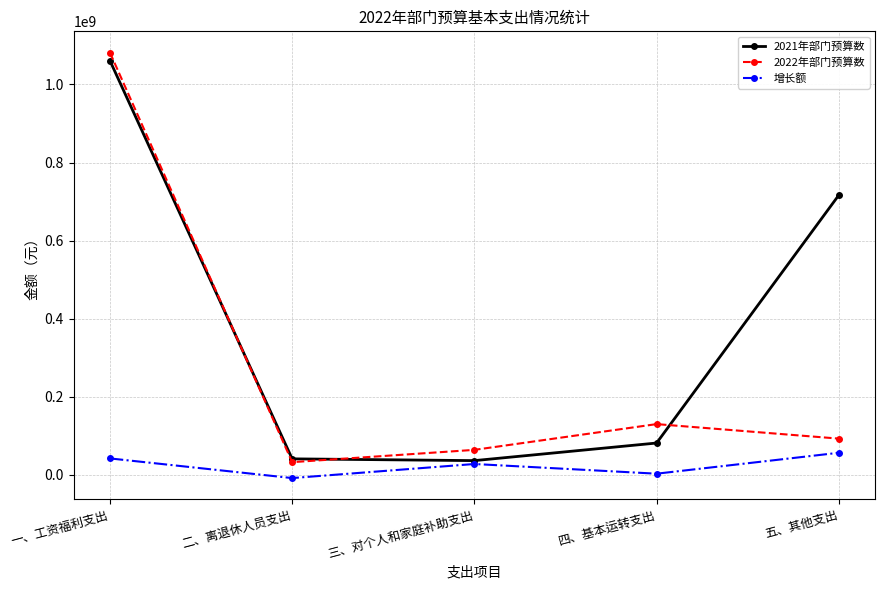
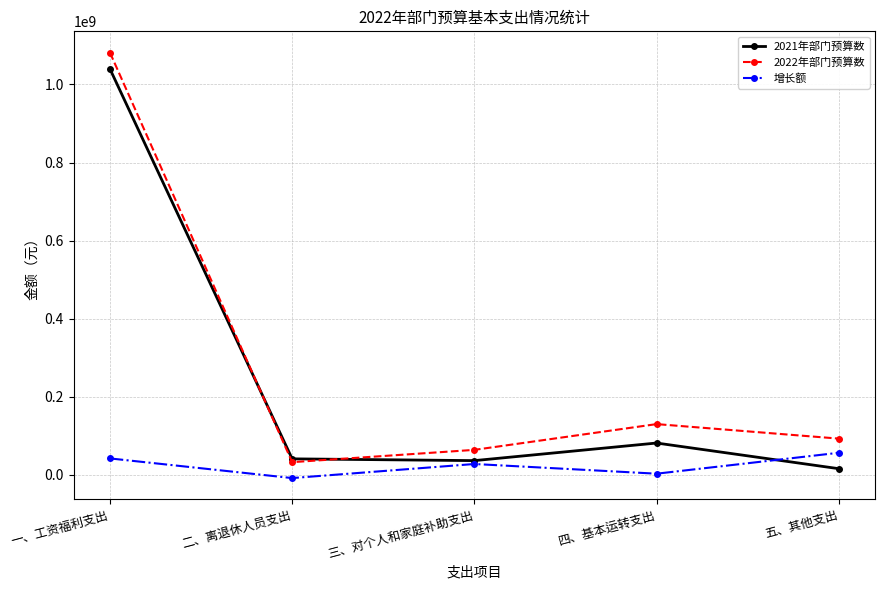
  {
    "2021年部门预算数": {
-     "一、工资福利支出": 1060000000,
+     "一、工资福利支出": 1040000000,
      "二、离退休人员支出": 40000000,
      "三、对个人和家庭补助支出": 40000000,
      "四、基本运转支出": 80000000,
-     "五、其他支出": 720000000
+     "五、其他支出": 20000000
    },
    "2022年部门预算数": {
      "一、工资福利支出": 1080000000,
      "二、离退休人员支出": 30000000,
      "三、对个人和家庭补助支出": 60000000,
      "四、基本运转支出": 130000000,
      "五、其他支出": 90000000
    },
    "增长额": {
      "一、工资福利支出": 40000000,
      "二、离退休人员支出": -10000000,
      "三、对个人和家庭补助支出": 30000000,
      "四、基本运转支出": 0,
      "五、其他支出": 60000000
    }
  }
